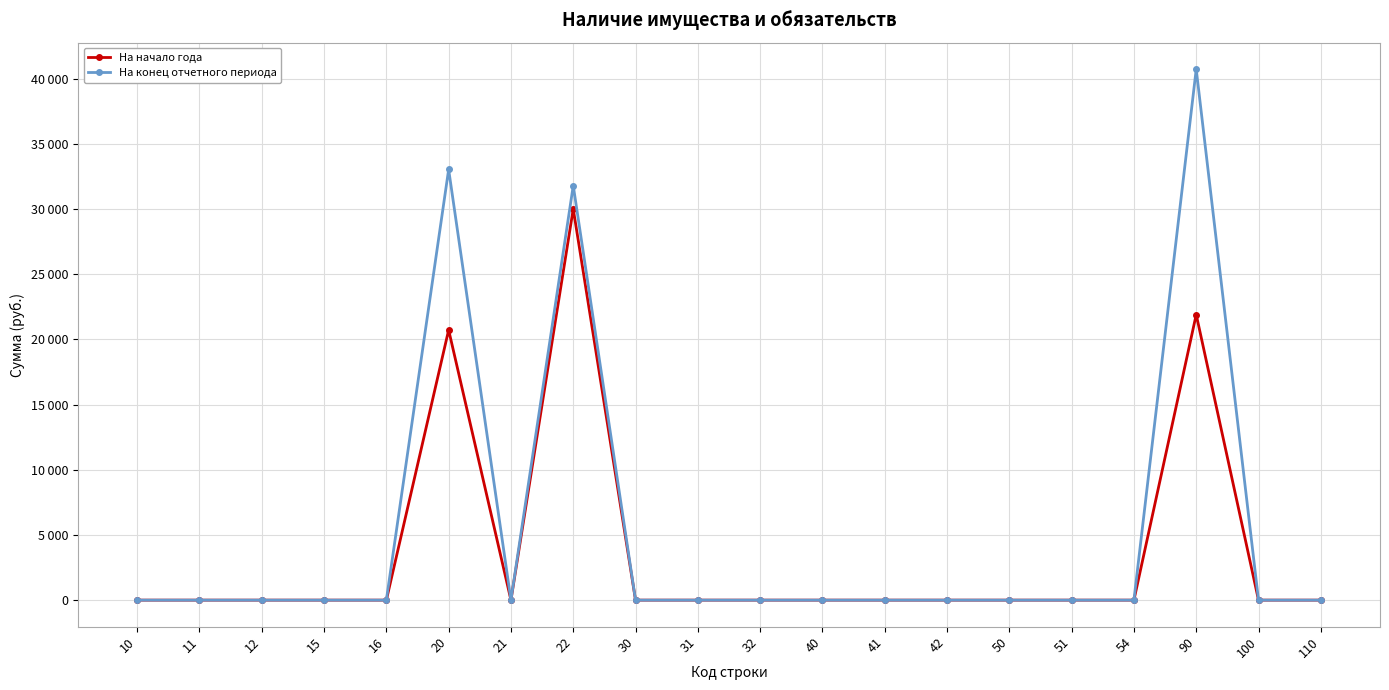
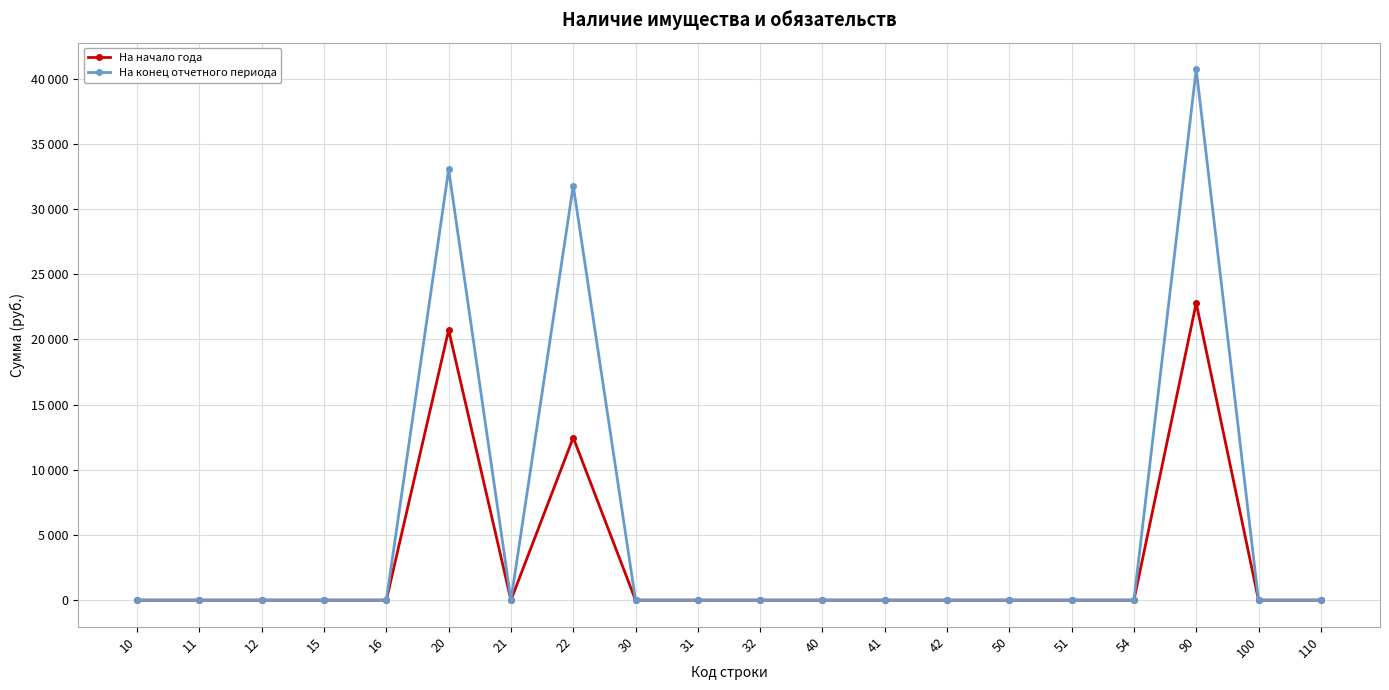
  {
    "На начало года": {
      "20": 20700,
-     "22": 30000,
-     "90": 21900
+     "22": 12500,
+     "90": 22800
    },
    "На конец отчетного периода": {
      "20": 33000,
      "22": 31800,
      "90": 40700
    }
  }
